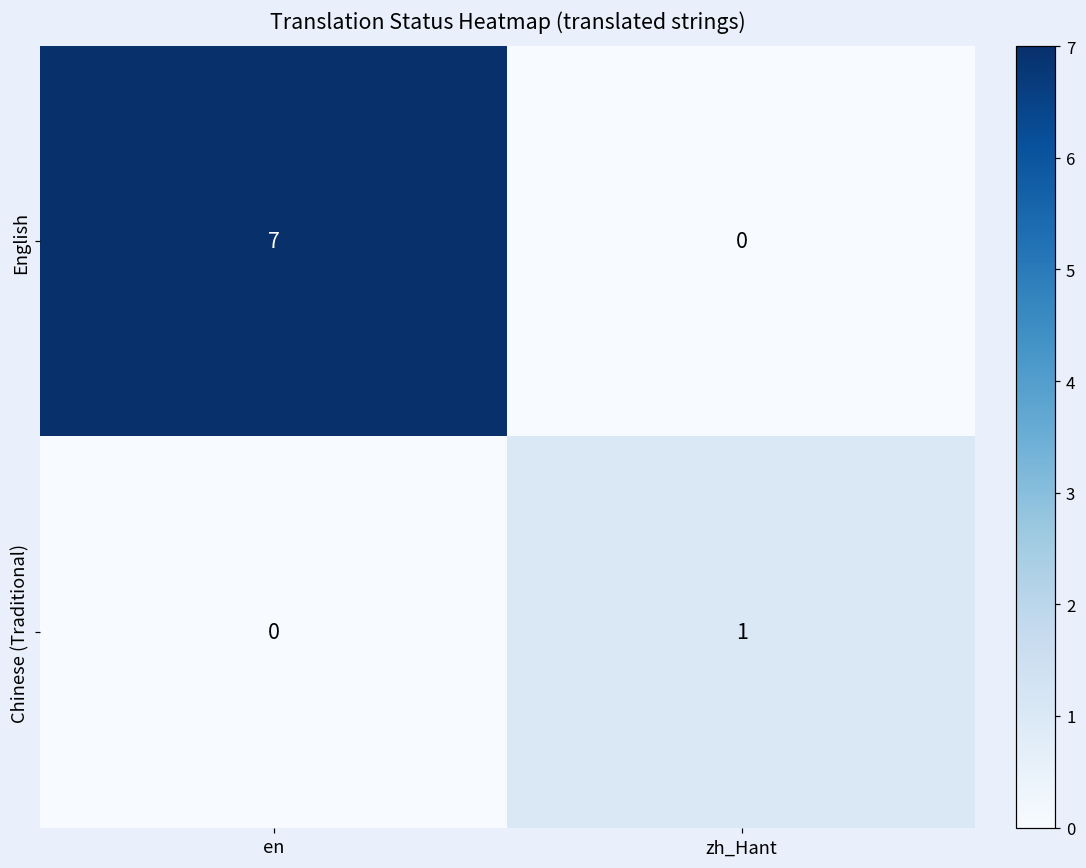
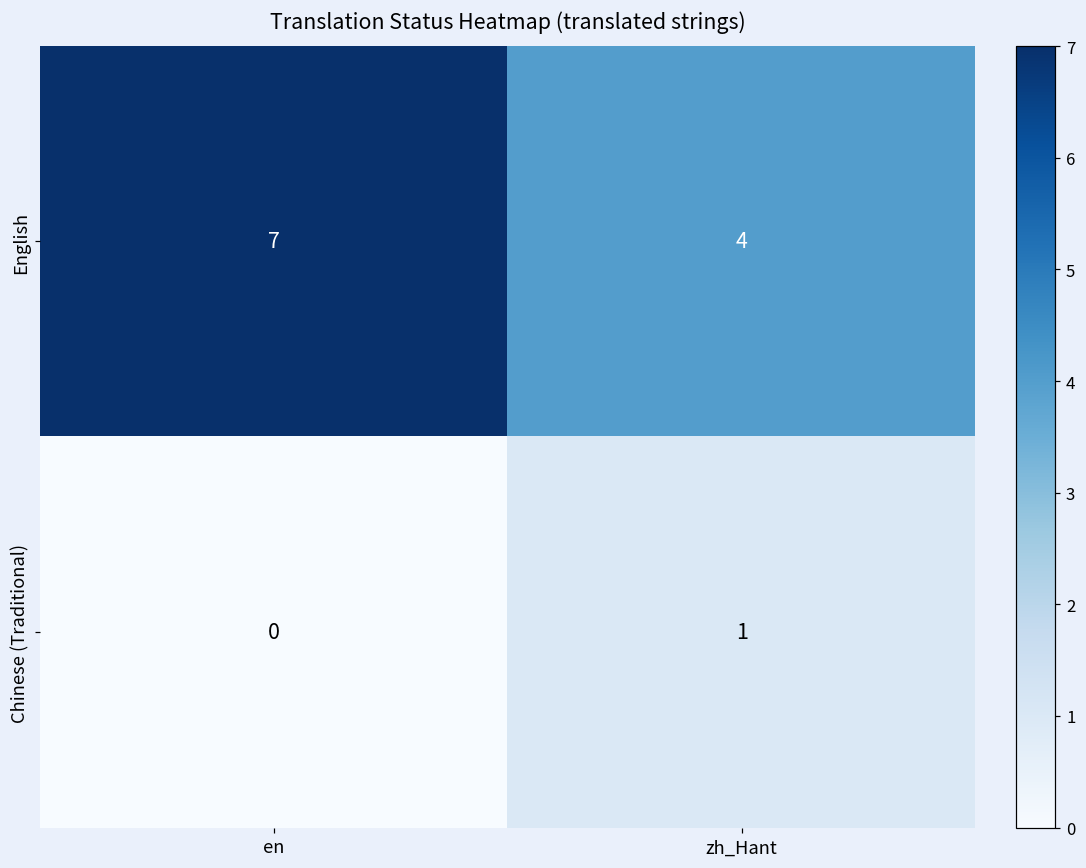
  {
    "English": {
      "en": 7,
-     "zh_Hant": 0
+     "zh_Hant": 4
    },
    "Chinese (Traditional)": {
      "en": 0,
      "zh_Hant": 1
    }
  }
